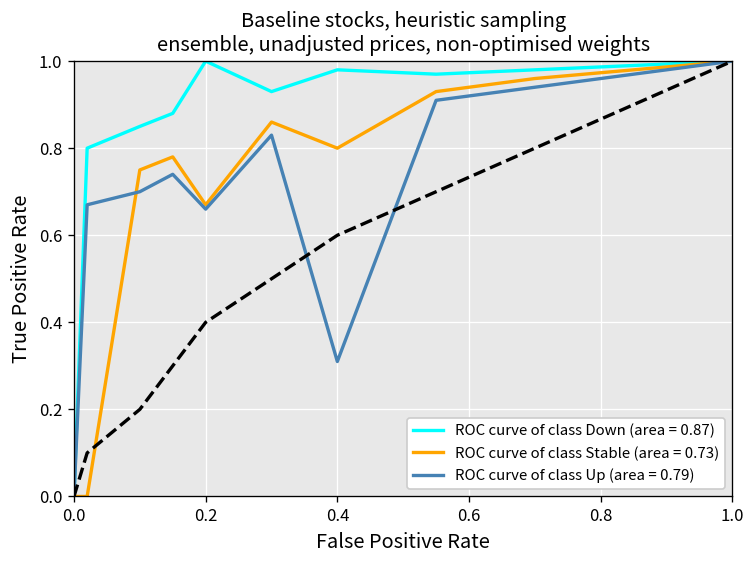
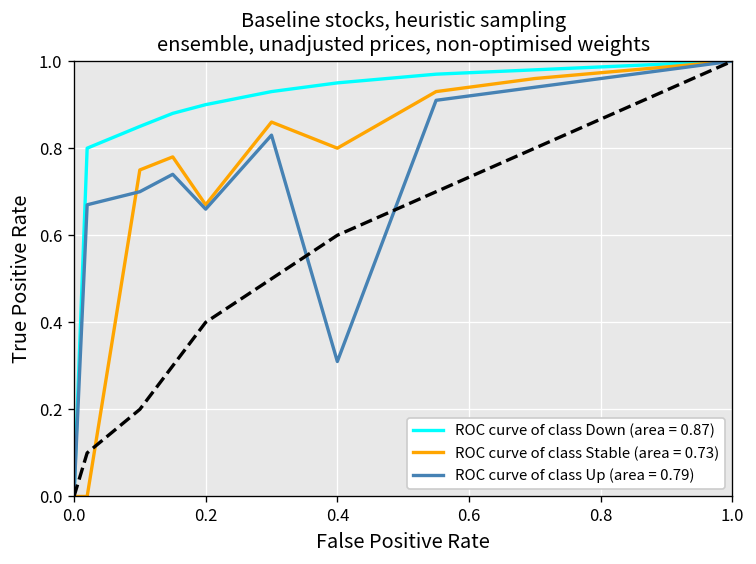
  {
    "ROC curve of class Down (area = 0.87)": {
-     "0.2": 1.0,
-     "0.4": 0.98
+     "0.2": 0.9,
+     "0.4": 0.95
    },
    "ROC curve of class Stable (area = 0.73)": {
      "0.2": 0.67,
      "0.4": 0.80
    },
    "ROC curve of class Up (area = 0.79)": {
      "0.2": 0.66,
      "0.4": 0.31
    }
  }
